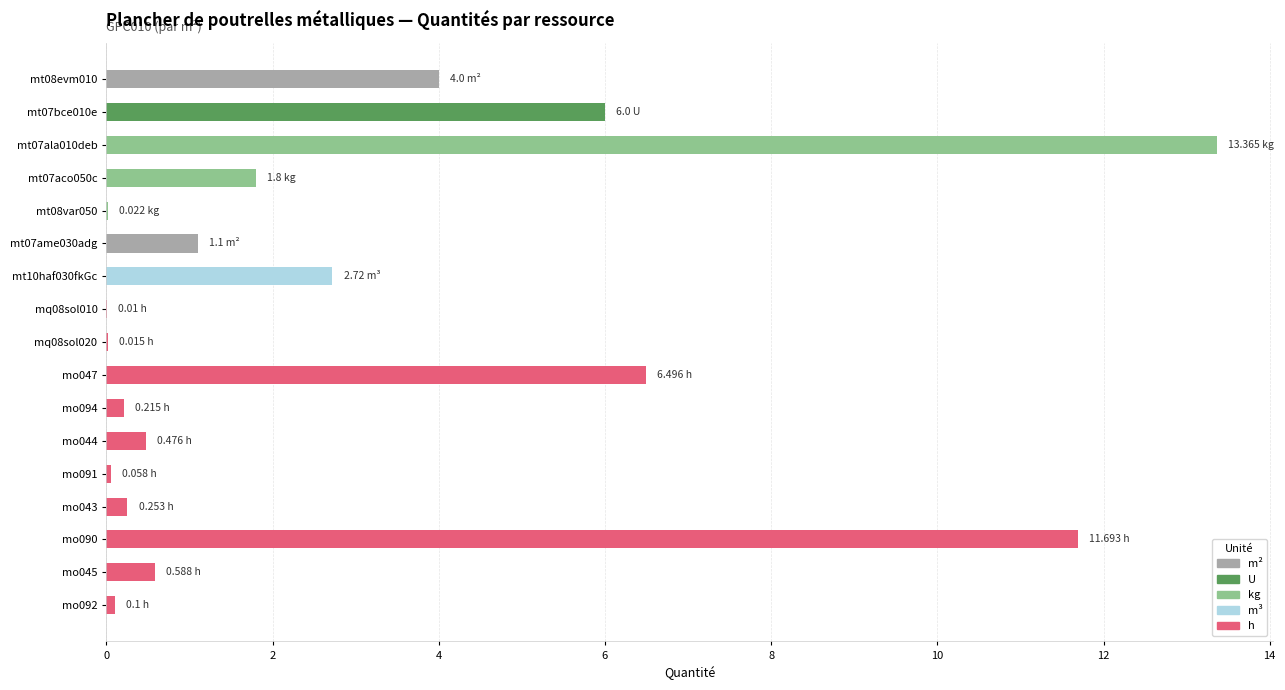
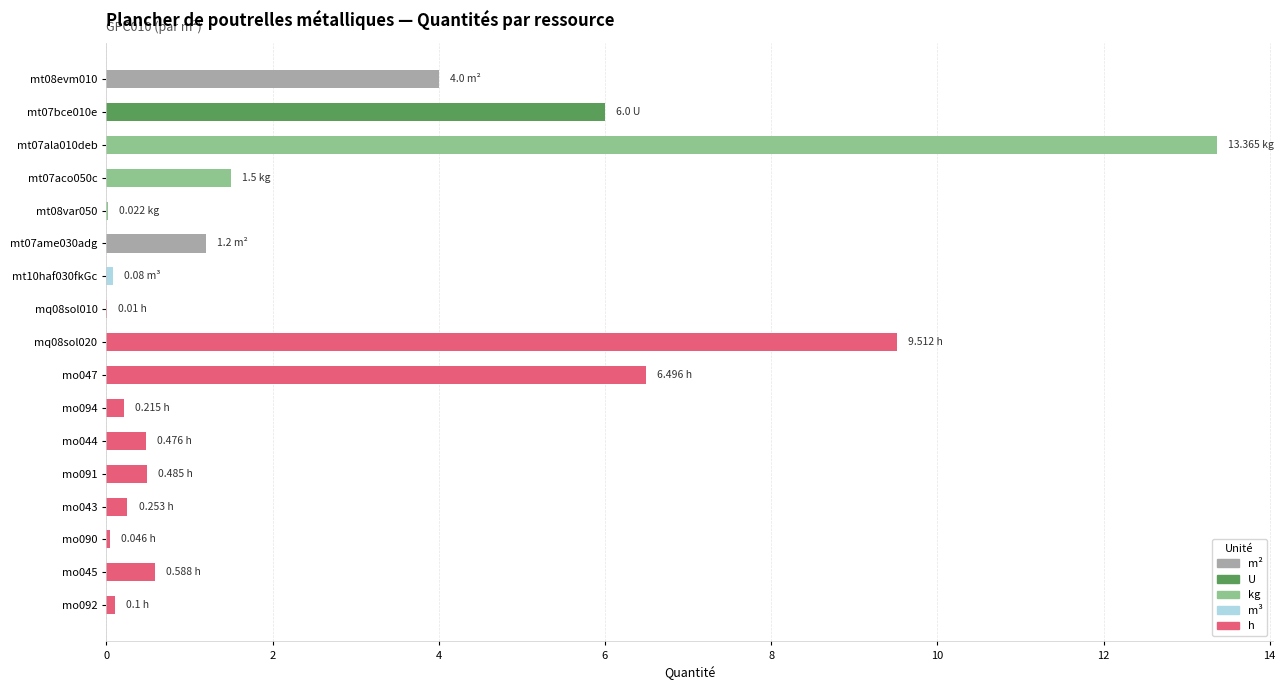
  {
    "mt08evm010": 4.0,
    "mt07bce010e": 6.0,
    "mt07ala010deb": 13.365,
-   "mt07aco050c": 1.8,
+   "mt07aco050c": 1.5,
    "mt08var050": 0.022,
-   "mt07ame030adg": 1.1,
-   "mt10haf030fkGc": 2.72,
+   "mt07ame030adg": 1.2,
+   "mt10haf030fkGc": 0.08,
    "mq08sol010": 0.01,
-   "mq08sol020": 0.015,
+   "mq08sol020": 9.512,
    "mo047": 6.496,
    "mo094": 0.215,
    "mo044": 0.476,
-   "mo091": 0.058,
+   "mo091": 0.485,
    "mo043": 0.253,
-   "mo090": 11.693,
+   "mo090": 0.046,
    "mo045": 0.588,
    "mo092": 0.1
  }
